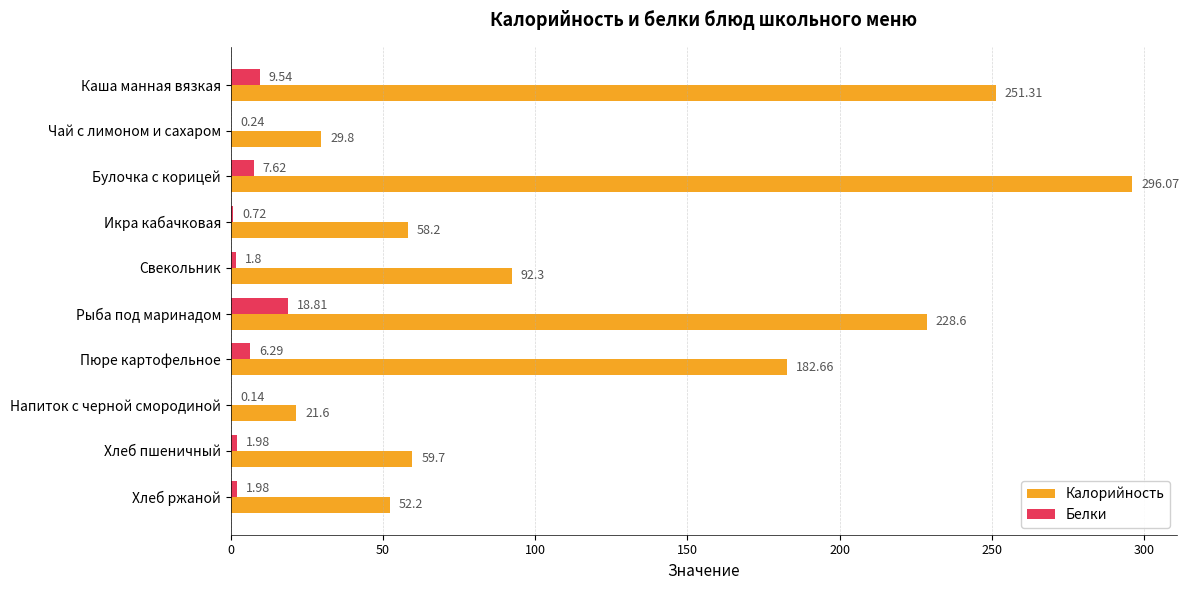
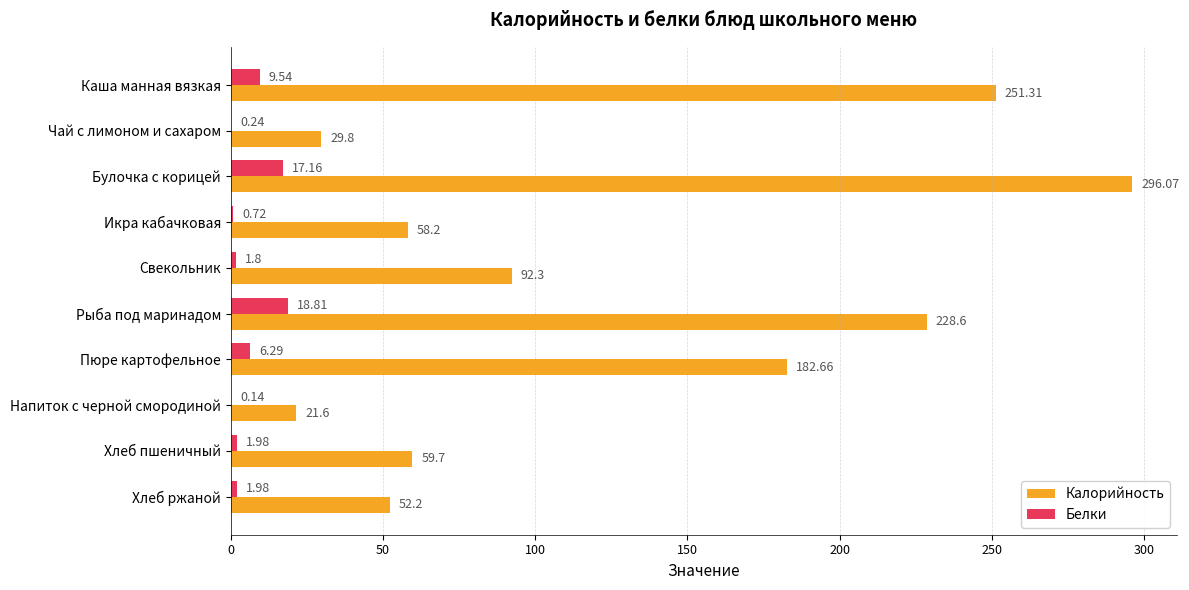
  {
    "Калорийность": {
      "Каша манная вязкая": 251.31,
      "Чай с лимоном и сахаром": 29.8,
      "Булочка с корицей": 296.07,
      "Икра кабачковая": 58.2,
      "Свекольник": 92.3,
      "Рыба под маринадом": 228.6,
      "Пюре картофельное": 182.66,
      "Напиток с черной смородиной": 21.6,
      "Хлеб пшеничный": 59.7,
      "Хлеб ржаной": 52.2
    },
    "Белки": {
      "Каша манная вязкая": 9.54,
      "Чай с лимоном и сахаром": 0.24,
-     "Булочка с корицей": 7.62,
+     "Булочка с корицей": 17.16,
      "Икра кабачковая": 0.72,
      "Свекольник": 1.8,
      "Рыба под маринадом": 18.81,
      "Пюре картофельное": 6.29,
      "Напиток с черной смородиной": 0.14,
      "Хлеб пшеничный": 1.98,
      "Хлеб ржаной": 1.98
    }
  }
